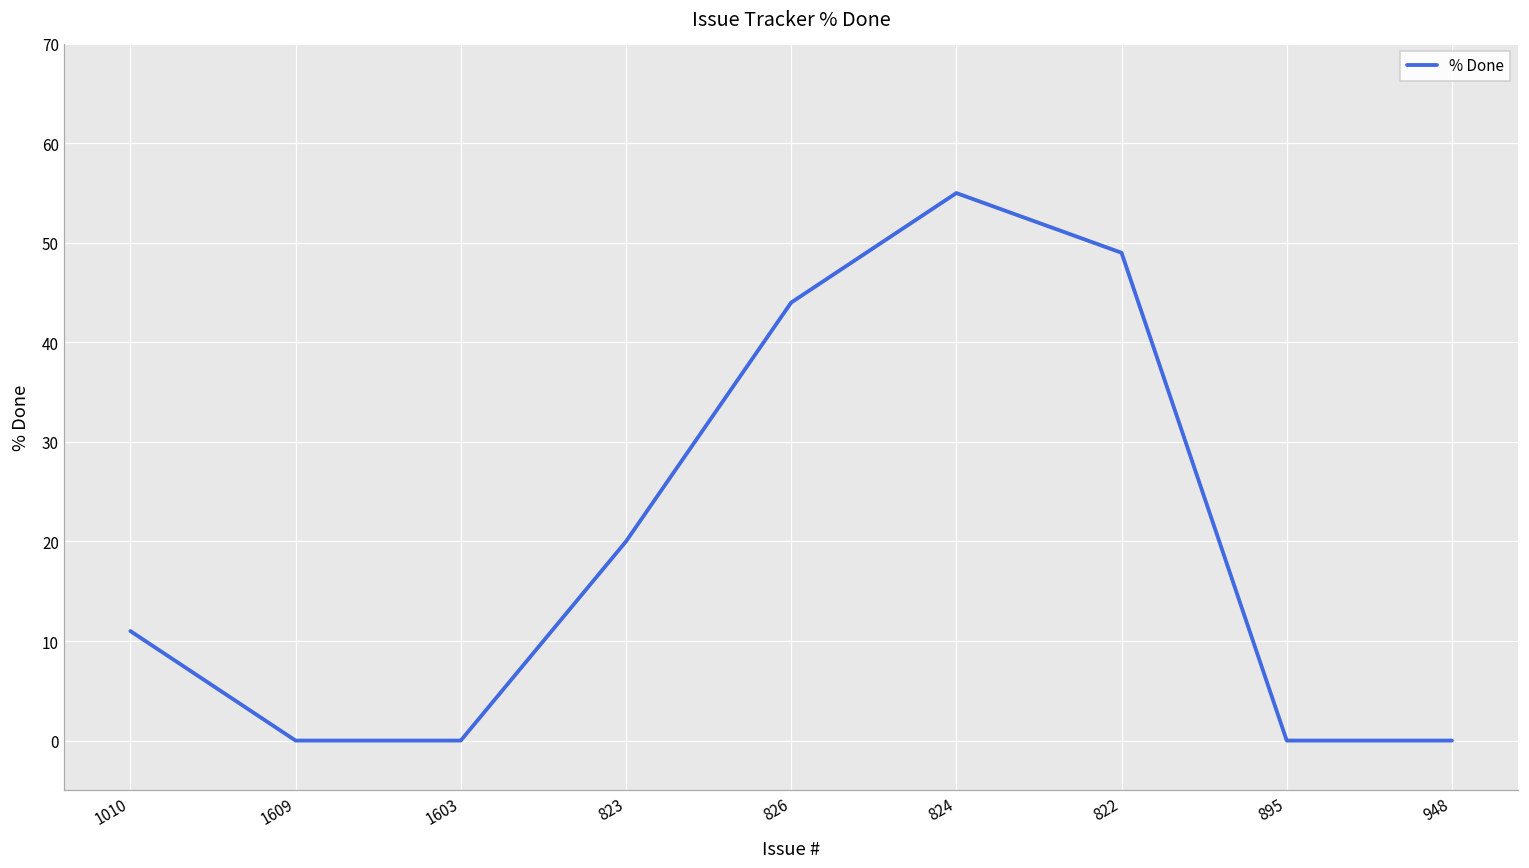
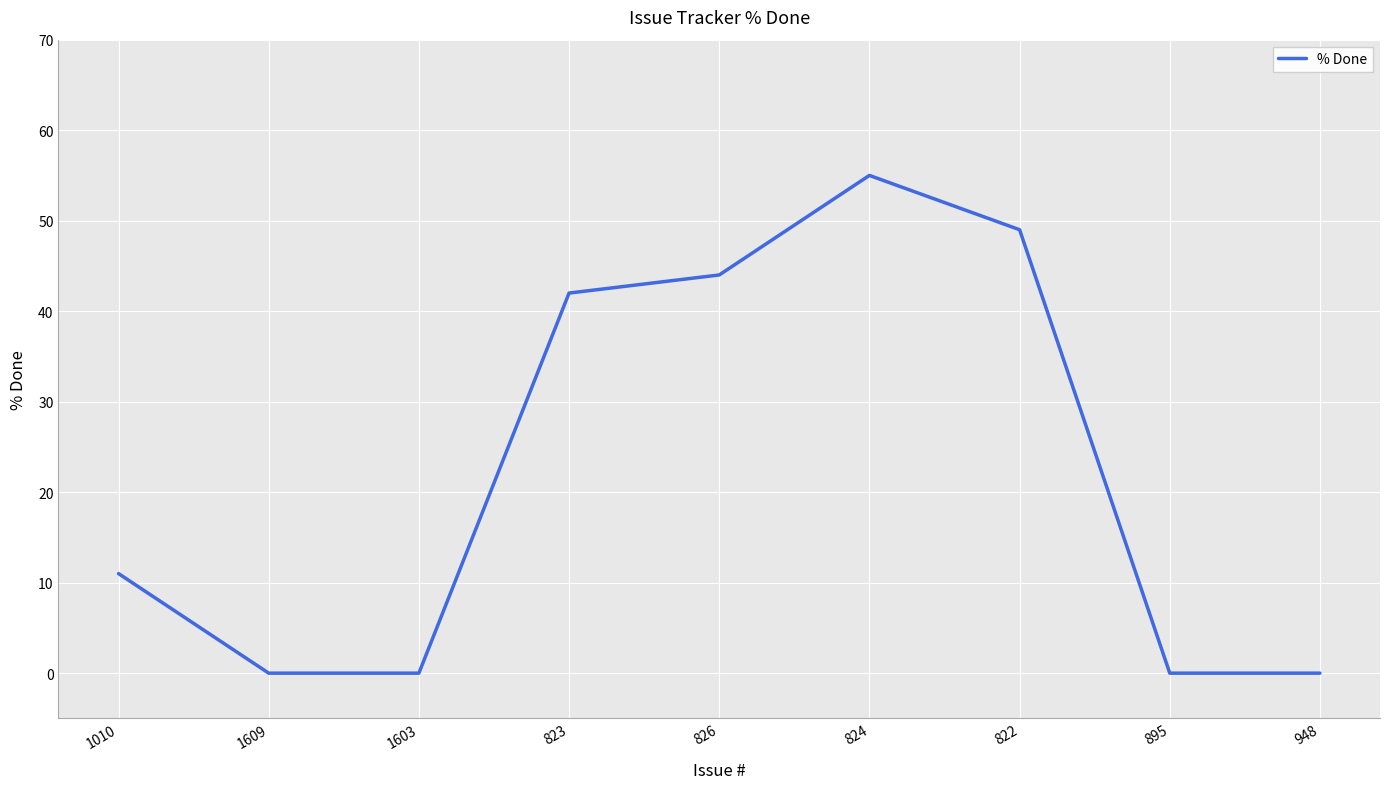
  {
    "1010": 11,
    "1609": 0,
    "1603": 0,
-   "823": 20,
+   "823": 42,
    "826": 44,
    "824": 55,
    "822": 49,
    "895": 0,
    "948": 0
  }
